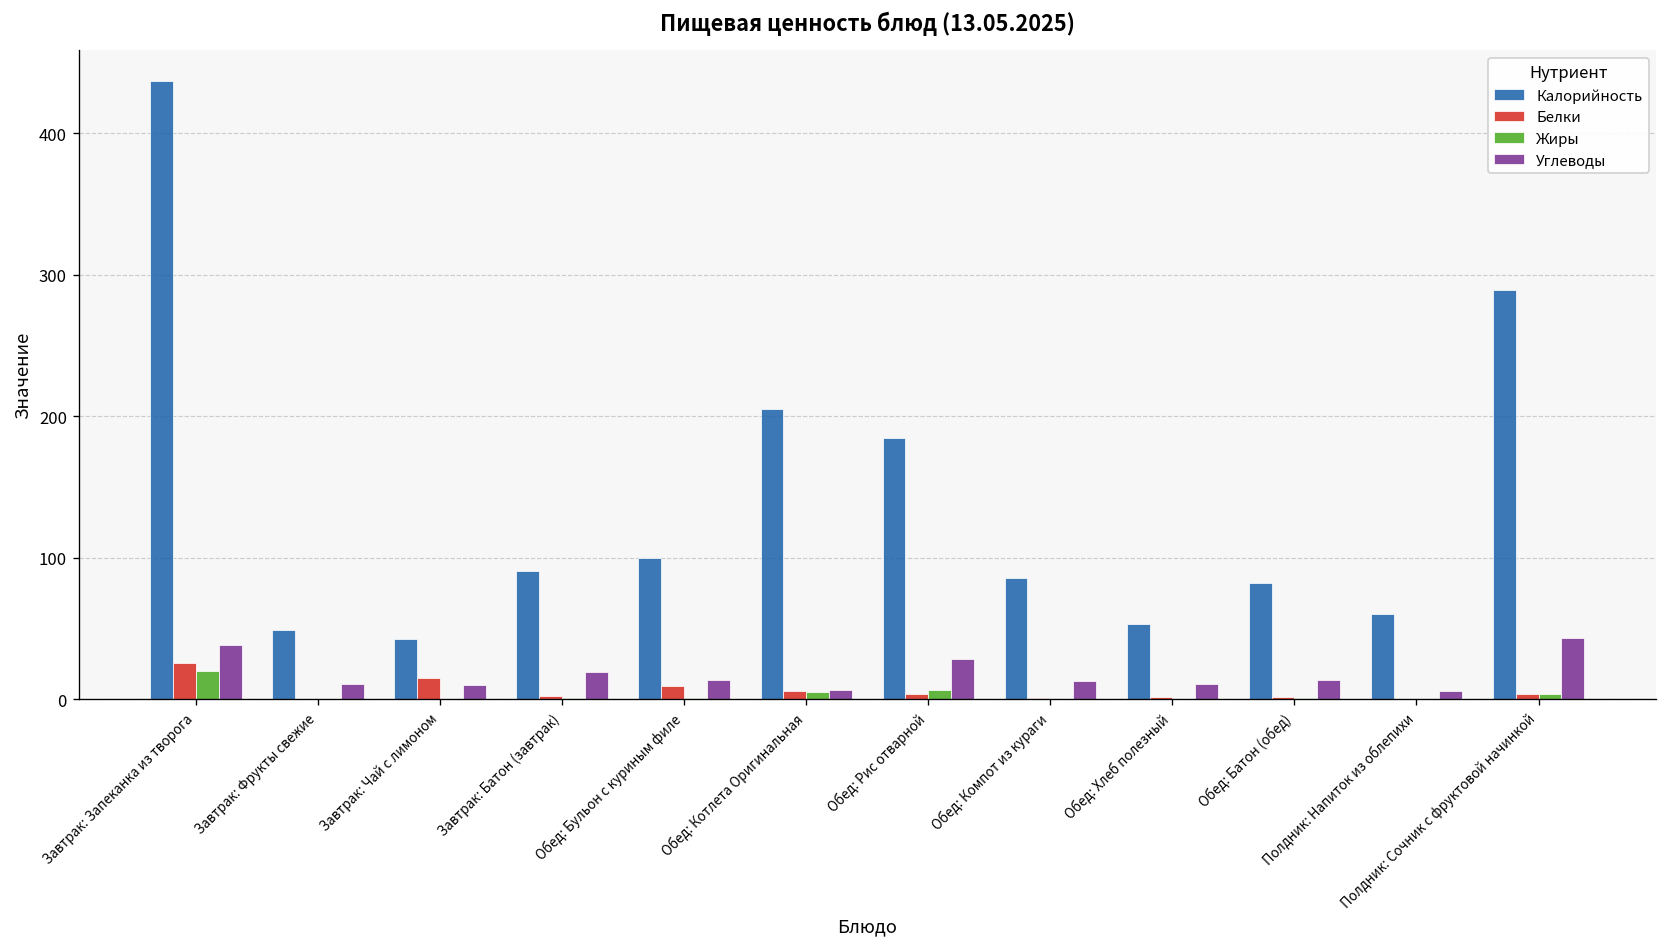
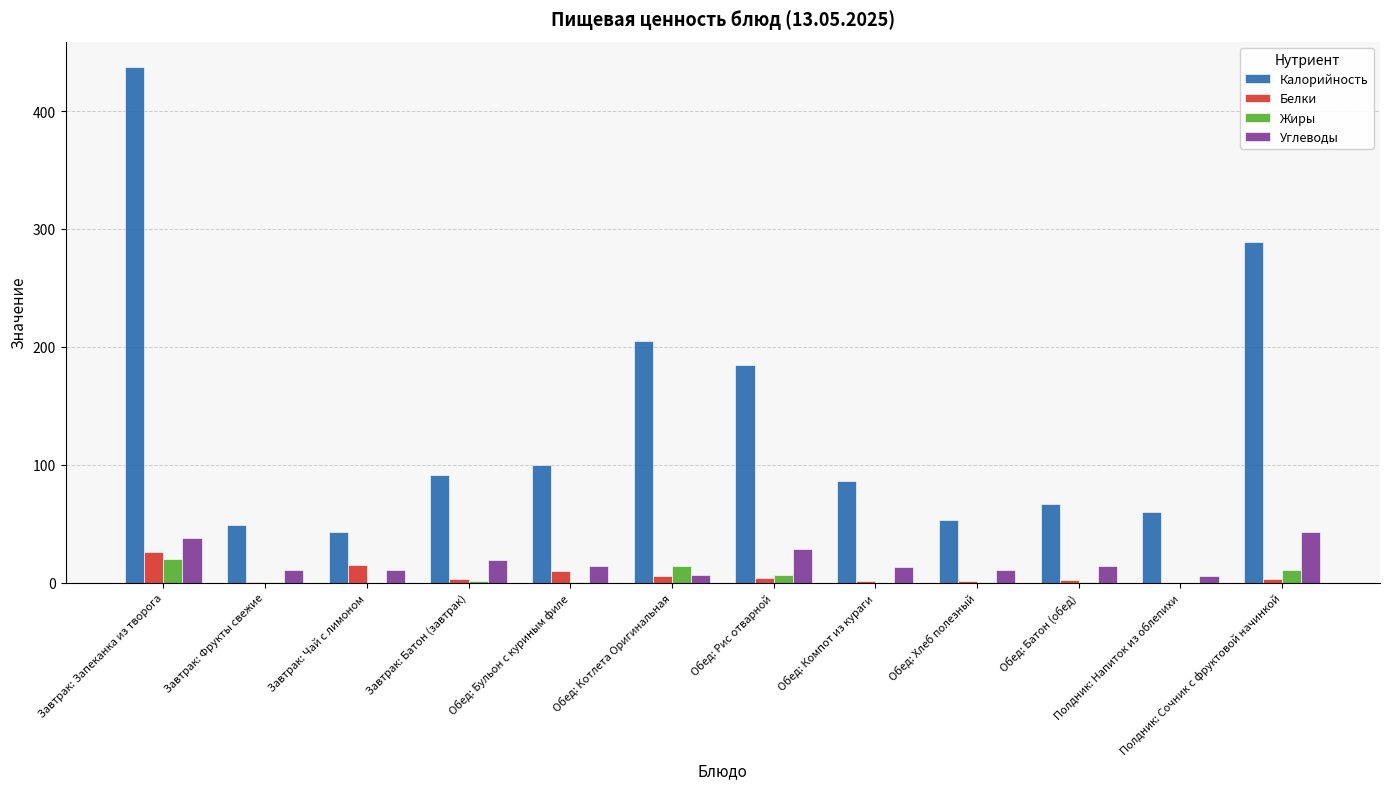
  {
    "Калорийность": {
      "Завтрак: Запеканка из творога": 437,
      "Завтрак: Фрукты свежие": 49,
      "Завтрак: Чай с лимоном": 43,
      "Завтрак: Батон (завтрак)": 91,
      "Обед: Бульон с куриным филе": 100,
      "Обед: Котлета Оригинальная": 205,
      "Обед: Рис отварной": 185,
      "Обед: Компот из кураги": 86,
      "Обед: Хлеб полезный": 53,
-     "Обед: Батон (обед)": 82,
+     "Обед: Батон (обед)": 67,
      "Полдник: Напиток из облепихи": 60,
      "Полдник: Сочник с фруктовой начинкой": 289
    },
    "Белки": {
      "Завтрак: Запеканка из творога": 26,
      "Завтрак: Чай с лимоном": 15,
      "Завтрак: Батон (завтрак)": 3,
      "Обед: Бульон с куриным филе": 10,
      "Обед: Котлета Оригинальная": 6,
      "Обед: Рис отварной": 4,
      "Полдник: Напиток из облепихи": 0,
      "Полдник: Сочник с фруктовой начинкой": 4
    },
    "Жиры": {
      "Завтрак: Запеканка из творога": 20,
-     "Обед: Котлета Оригинальная": 5,
+     "Обед: Котлета Оригинальная": 14,
      "Обед: Рис отварной": 6,
      "Обед: Компот из кураги": 0,
      "Полдник: Напиток из облепихи": 0,
-     "Полдник: Сочник с фруктовой начинкой": 4
+     "Полдник: Сочник с фруктовой начинкой": 11
    },
    "Углеводы": {
      "Завтрак: Запеканка из творога": 38,
      "Завтрак: Фрукты свежие": 11,
      "Завтрак: Чай с лимоном": 10,
      "Завтрак: Батон (завтрак)": 19,
      "Обед: Бульон с куриным филе": 14,
      "Обед: Котлета Оригинальная": 7,
      "Обед: Рис отварной": 29,
      "Обед: Компот из кураги": 13,
      "Обед: Хлеб полезный": 11,
      "Обед: Батон (обед)": 14,
      "Полдник: Напиток из облепихи": 6,
      "Полдник: Сочник с фруктовой начинкой": 43
    }
  }
